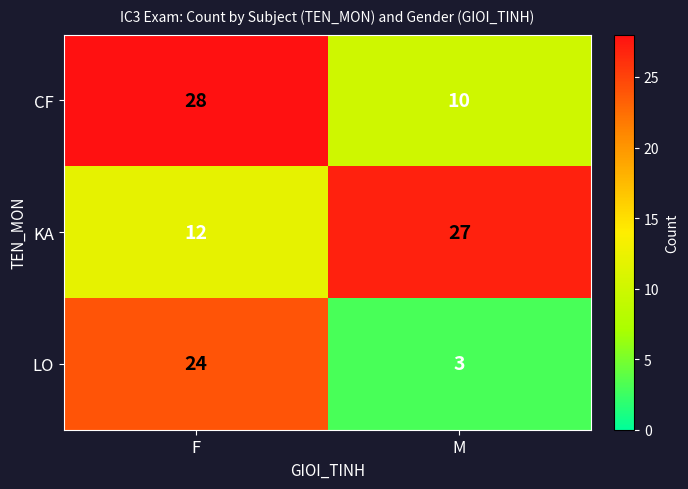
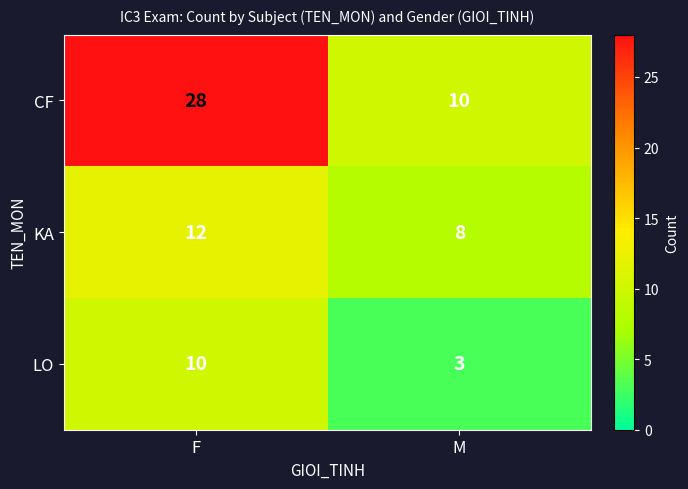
  {
    "CF": {
      "F": 28,
      "M": 10
    },
    "KA": {
      "F": 12,
-     "M": 27
+     "M": 8
    },
    "LO": {
-     "F": 24,
+     "F": 10,
      "M": 3
    }
  }
